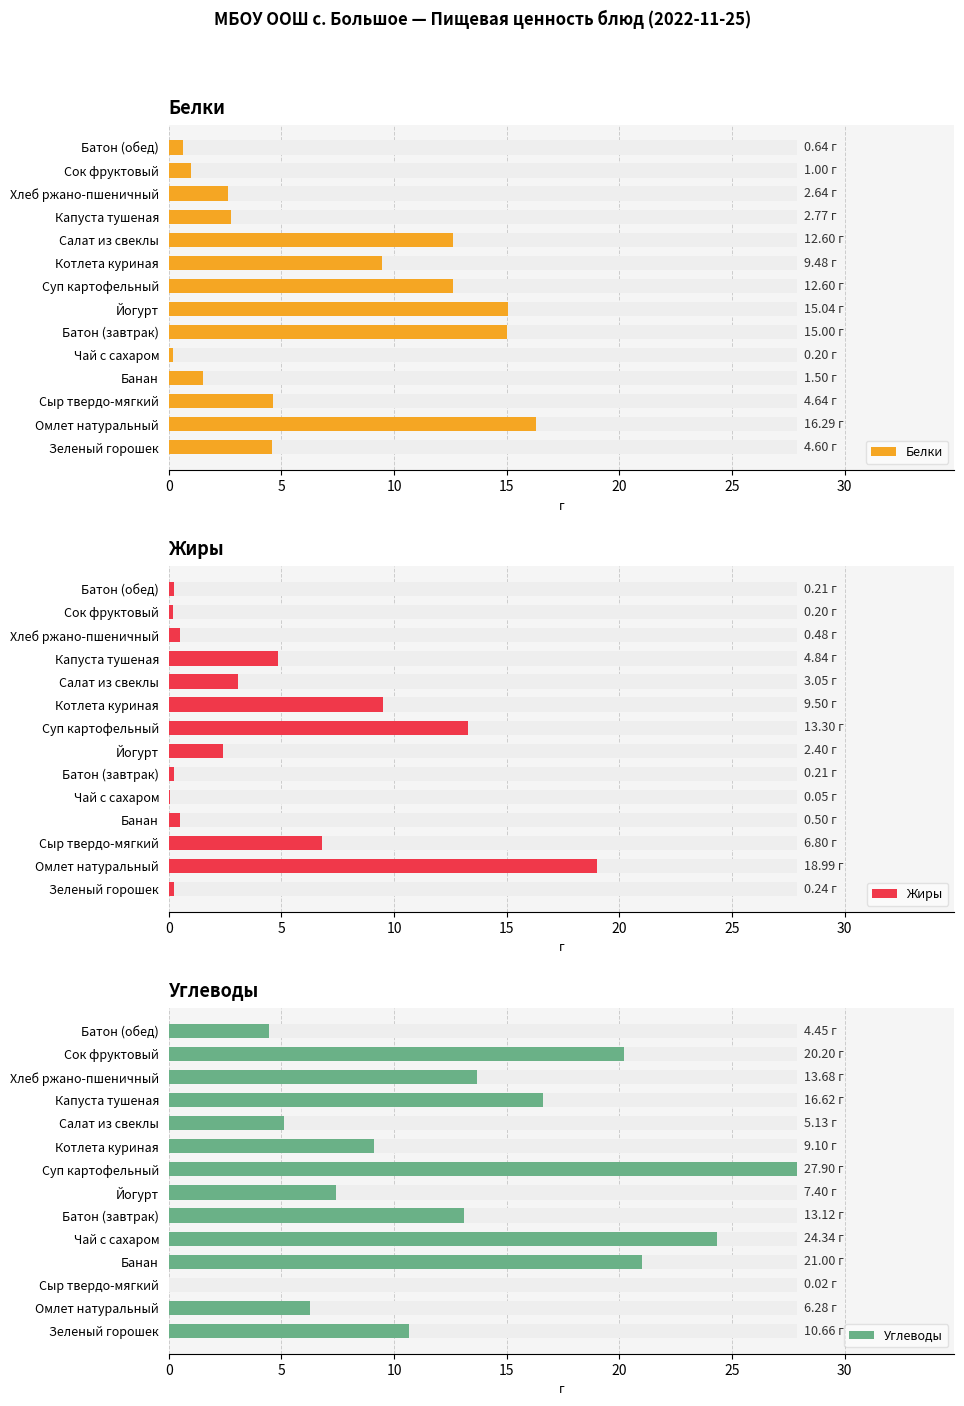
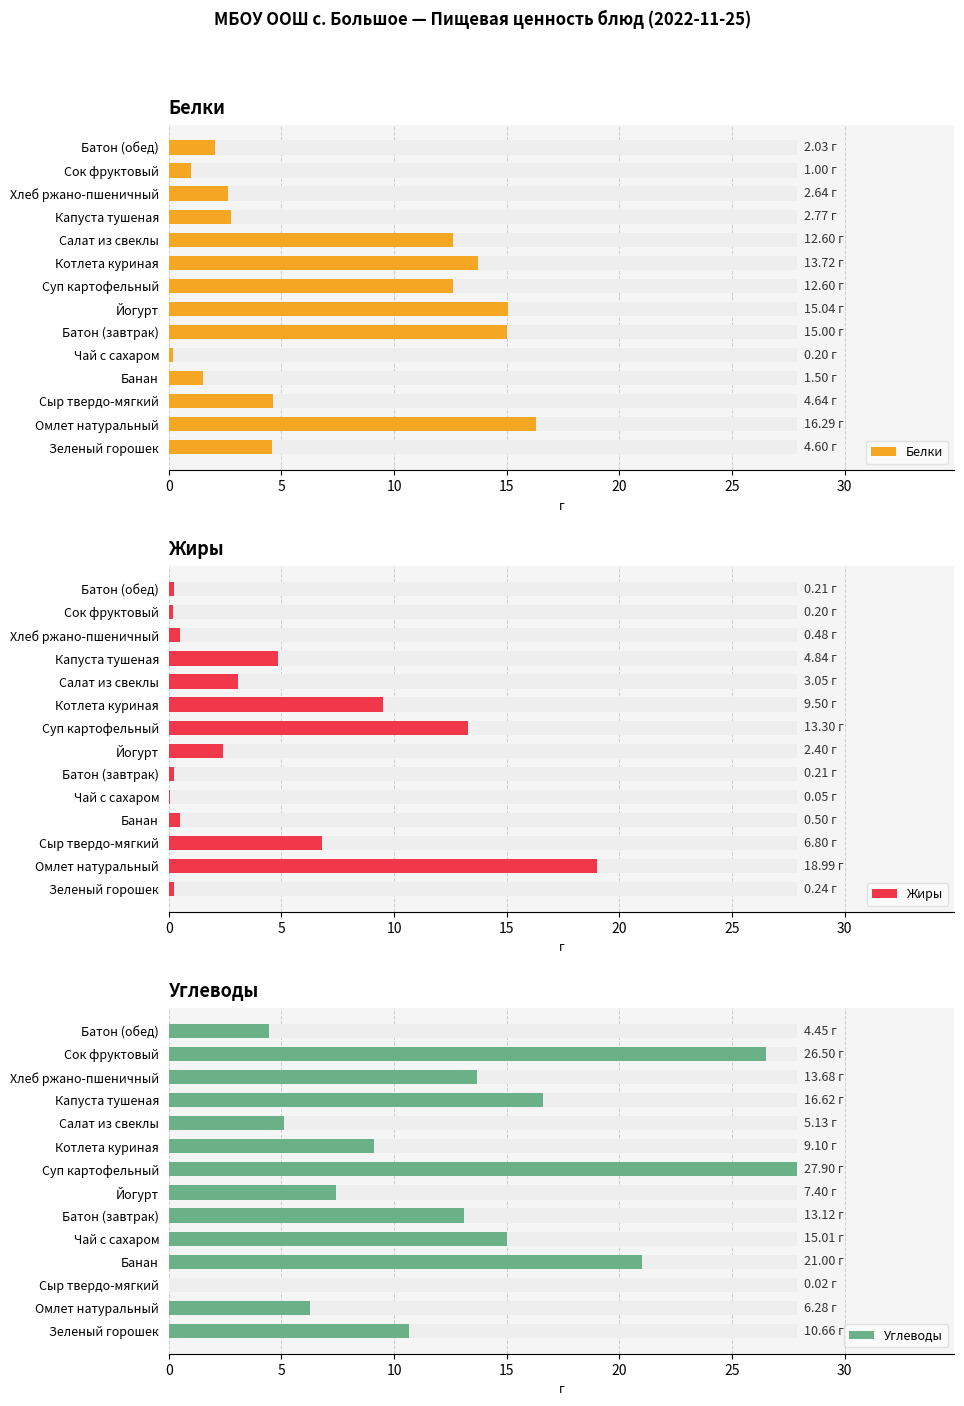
  {
    "Белки": {
      "Белки": {
-       "Батон (обед)": 0.64,
-       "Котлета куриная": 9.48
+       "Батон (обед)": 2.03,
+       "Котлета куриная": 13.72
      }
    },
    "Углеводы": {
      "Углеводы": {
-       "Сок фруктовый": 20.20,
+       "Сок фруктовый": 26.50,
        "Суп картофельный": 27.90,
-       "Чай с сахаром": 24.34
+       "Чай с сахаром": 15.01
      }
    }
  }
